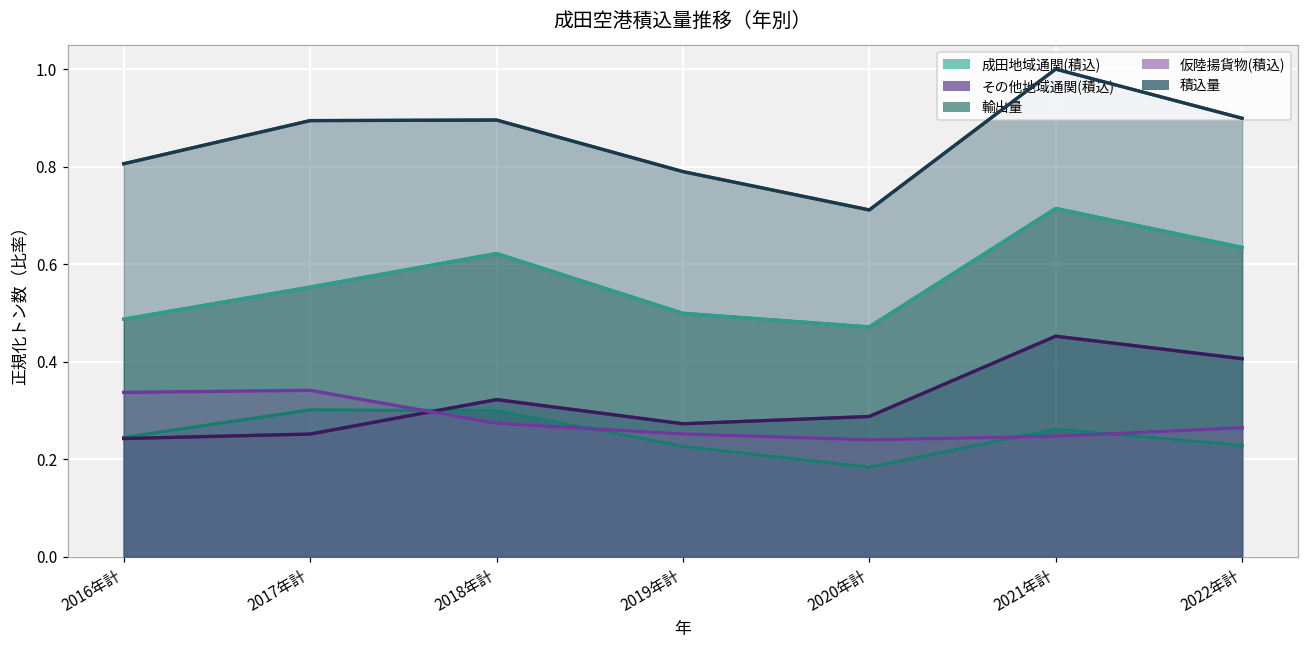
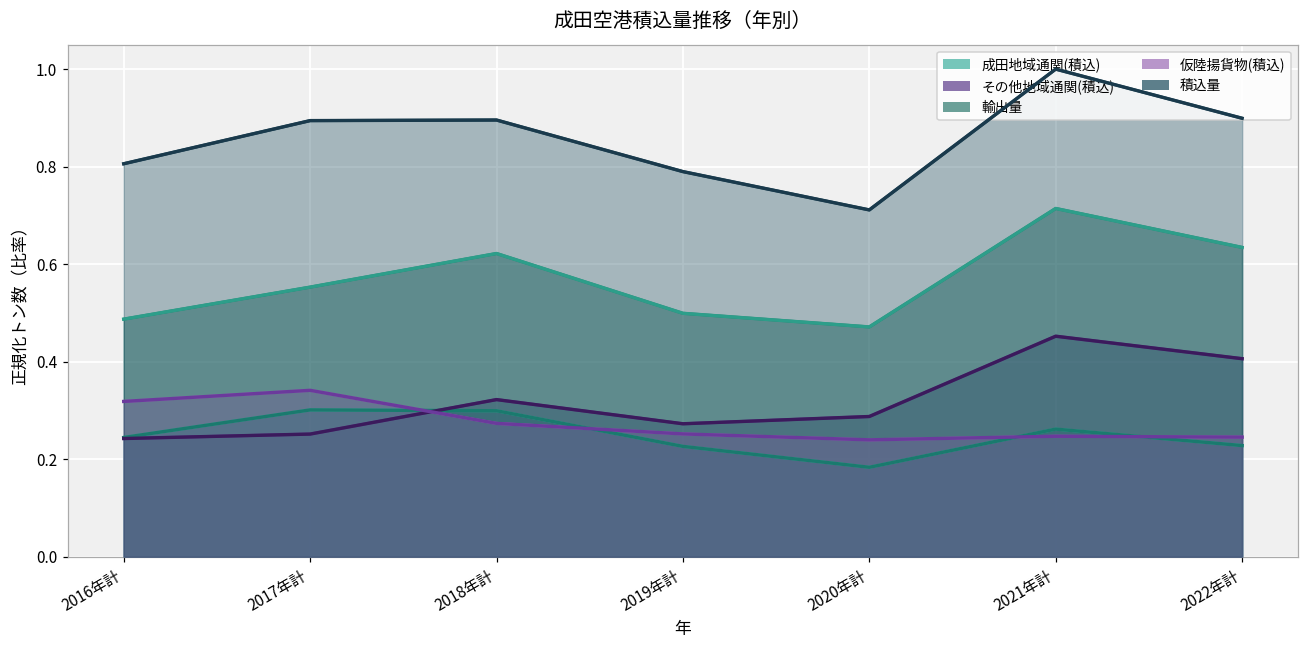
  {
    "仮陸揚貨物(積込)": {
-     "2016年計": 0.34,
+     "2016年計": 0.32,
      "2017年計": 0.34,
      "2018年計": 0.27,
      "2019年計": 0.25,
      "2020年計": 0.24,
      "2021年計": 0.25,
-     "2022年計": 0.26
+     "2022年計": 0.25
    }
  }
